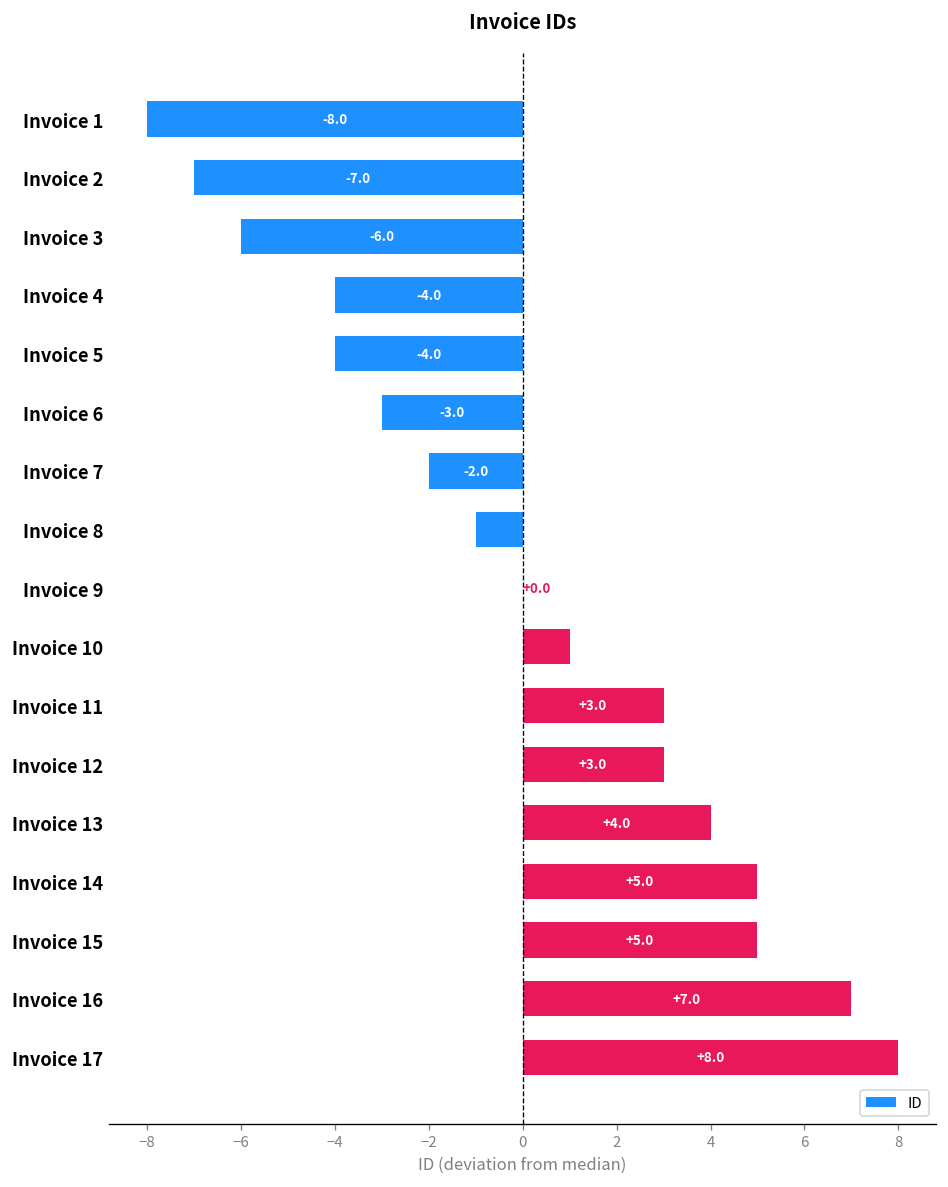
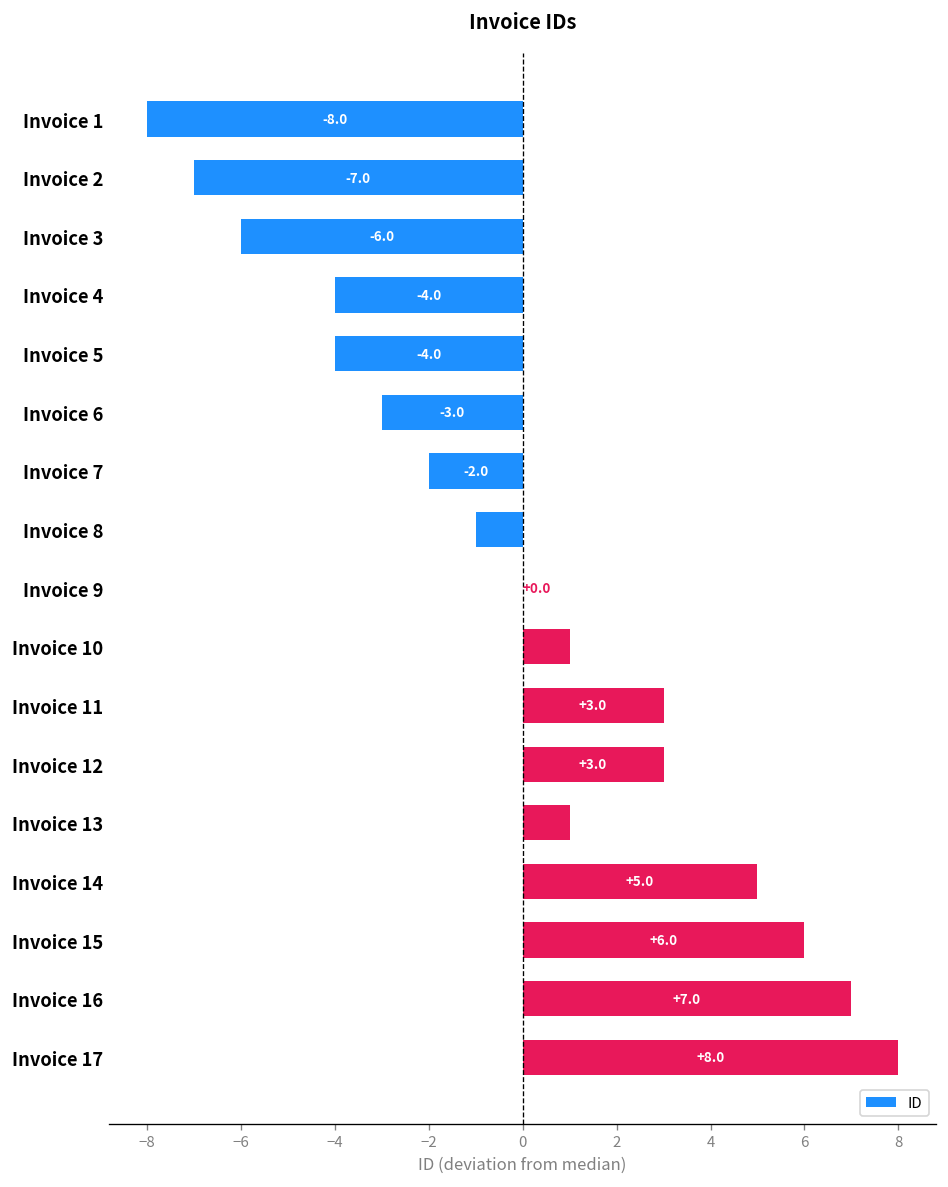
  {
    "Invoice 1": "-8.0",
    "Invoice 2": "-7.0",
    "Invoice 3": "-6.0",
    "Invoice 4": "-4.0",
    "Invoice 5": "-4.0",
    "Invoice 6": "-3.0",
    "Invoice 7": "-2.0",
    "Invoice 9": "+0.0",
    "Invoice 11": "+3.0",
    "Invoice 12": "+3.0",
-   "Invoice 13": "4.0",
+   "Invoice 13": "1.0",
    "Invoice 14": "+5.0",
-   "Invoice 15": "+5.0",
+   "Invoice 15": "+6.0",
    "Invoice 16": "+7.0",
    "Invoice 17": "+8.0"
  }
